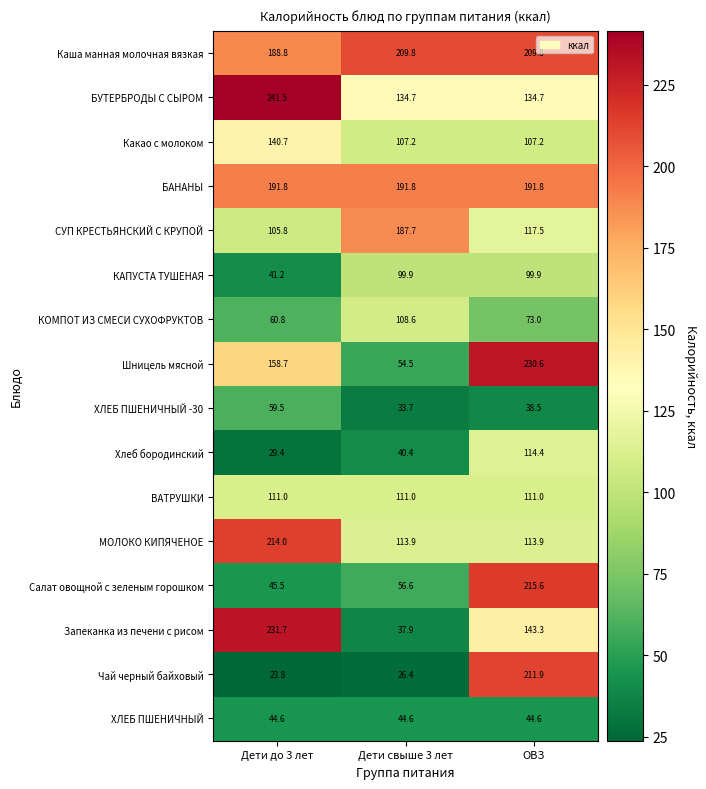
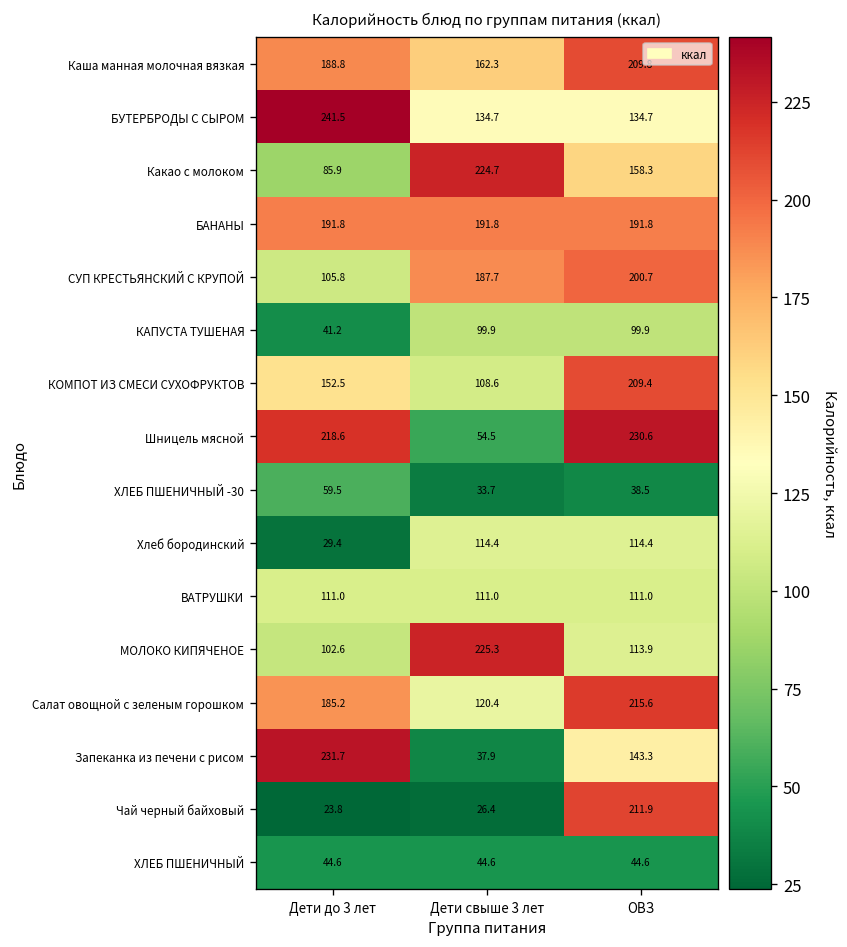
  {
    "Каша манная молочная вязкая": {
      "Дети до 3 лет": 188.8,
-     "Дети свыше 3 лет": 209.8
+     "Дети свыше 3 лет": 162.3
    },
    "БУТЕРБРОДЫ С СЫРОМ": {
      "Дети до 3 лет": 241.5,
      "Дети свыше 3 лет": 134.7,
      "ОВЗ": 134.7
    },
    "Какао с молоком": {
-     "Дети до 3 лет": 140.7,
-     "Дети свыше 3 лет": 107.2,
-     "ОВЗ": 107.2
+     "Дети до 3 лет": 85.9,
+     "Дети свыше 3 лет": 224.7,
+     "ОВЗ": 158.3
    },
    "БАНАНЫ": {
      "Дети до 3 лет": 191.8,
      "Дети свыше 3 лет": 191.8,
      "ОВЗ": 191.8
    },
    "СУП КРЕСТЬЯНСКИЙ С КРУПОЙ": {
      "Дети до 3 лет": 105.8,
      "Дети свыше 3 лет": 187.7,
-     "ОВЗ": 117.5
+     "ОВЗ": 200.7
    },
    "КАПУСТА ТУШЕНАЯ": {
      "Дети до 3 лет": 41.2,
      "Дети свыше 3 лет": 99.9,
      "ОВЗ": 99.9
    },
    "КОМПОТ ИЗ СМЕСИ СУХОФРУКТОВ": {
-     "Дети до 3 лет": 60.8,
+     "Дети до 3 лет": 152.5,
      "Дети свыше 3 лет": 108.6,
-     "ОВЗ": 73.0
+     "ОВЗ": 209.4
    },
    "Шницель мясной": {
-     "Дети до 3 лет": 158.7,
+     "Дети до 3 лет": 218.6,
      "Дети свыше 3 лет": 54.5,
      "ОВЗ": 230.6
    },
    "ХЛЕБ ПШЕНИЧНЫЙ -30": {
      "Дети до 3 лет": 59.5,
      "Дети свыше 3 лет": 33.7,
      "ОВЗ": 38.5
    },
    "Хлеб бородинский": {
      "Дети до 3 лет": 29.4,
-     "Дети свыше 3 лет": 40.4,
+     "Дети свыше 3 лет": 114.4,
      "ОВЗ": 114.4
    },
    "ВАТРУШКИ": {
      "Дети до 3 лет": 111.0,
      "Дети свыше 3 лет": 111.0,
      "ОВЗ": 111.0
    },
    "МОЛОКО КИПЯЧЕНОЕ": {
-     "Дети до 3 лет": 214.0,
-     "Дети свыше 3 лет": 113.9,
+     "Дети до 3 лет": 102.6,
+     "Дети свыше 3 лет": 225.3,
      "ОВЗ": 113.9
    },
    "Салат овощной с зеленым горошком": {
-     "Дети до 3 лет": 45.5,
-     "Дети свыше 3 лет": 56.6,
+     "Дети до 3 лет": 185.2,
+     "Дети свыше 3 лет": 120.4,
      "ОВЗ": 215.6
    },
    "Запеканка из печени с рисом": {
      "Дети до 3 лет": 231.7,
      "Дети свыше 3 лет": 37.9,
      "ОВЗ": 143.3
    },
    "Чай черный байховый": {
      "Дети до 3 лет": 23.8,
      "Дети свыше 3 лет": 26.4,
      "ОВЗ": 211.9
    },
    "ХЛЕБ ПШЕНИЧНЫЙ": {
      "Дети до 3 лет": 44.6,
      "Дети свыше 3 лет": 44.6,
      "ОВЗ": 44.6
    }
  }
